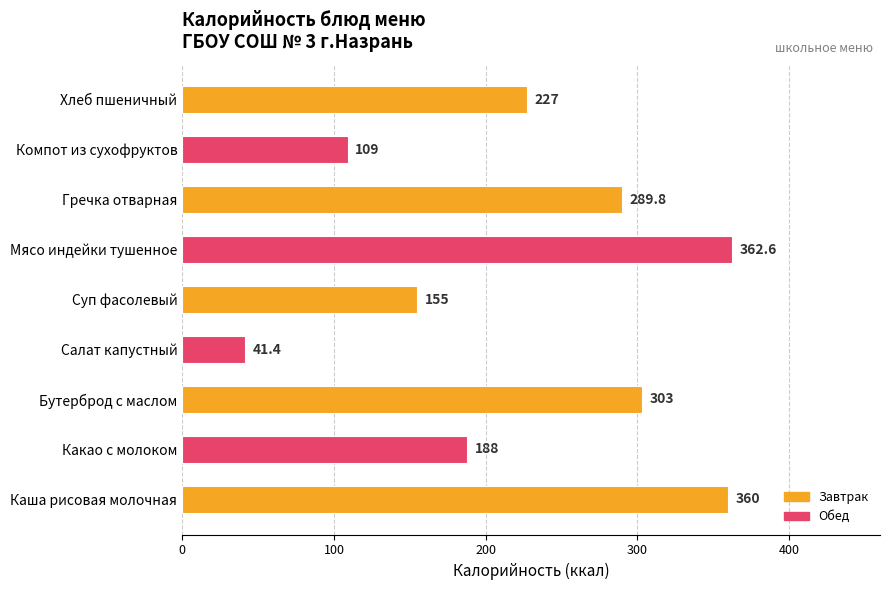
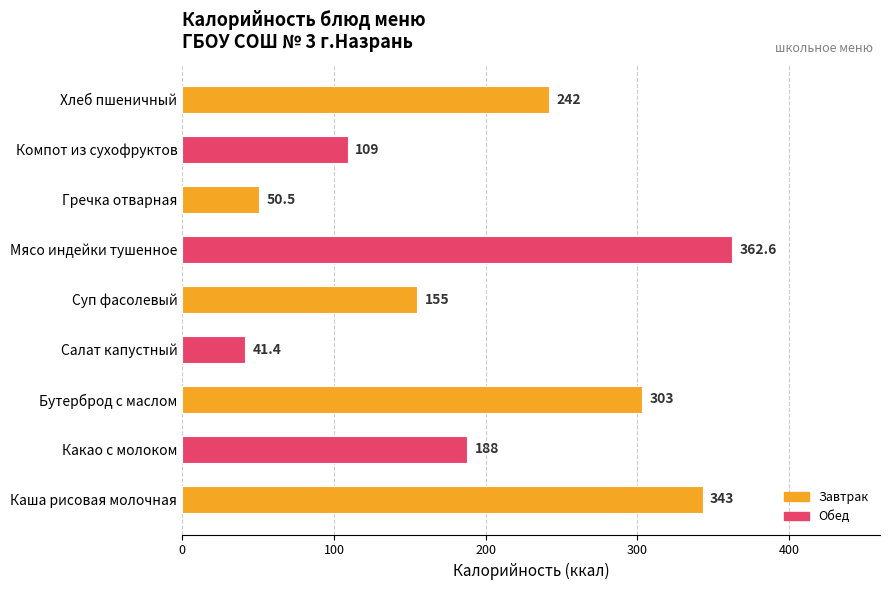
  {
-   "Хлеб пшеничный": 227,
+   "Хлеб пшеничный": 242,
    "Компот из сухофруктов": 109,
-   "Гречка отварная": 289.8,
+   "Гречка отварная": 50.5,
    "Мясо индейки тушенное": 362.6,
    "Суп фасолевый": 155,
    "Салат капустный": 41.4,
    "Бутерброд с маслом": 303,
    "Какао с молоком": 188,
-   "Каша рисовая молочная": 360
+   "Каша рисовая молочная": 343
  }
